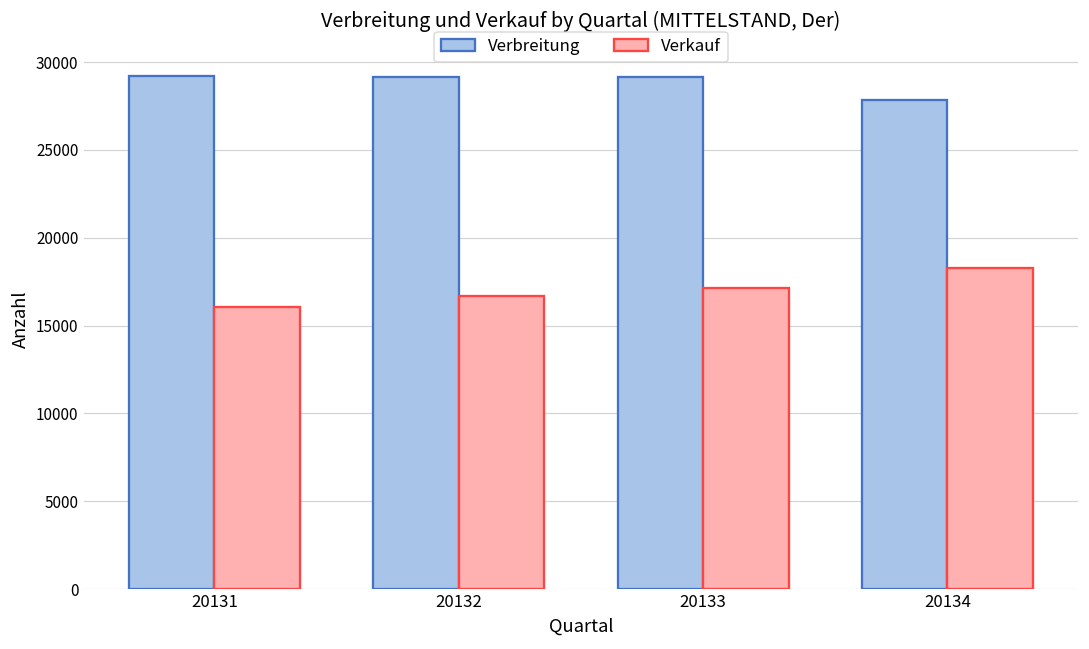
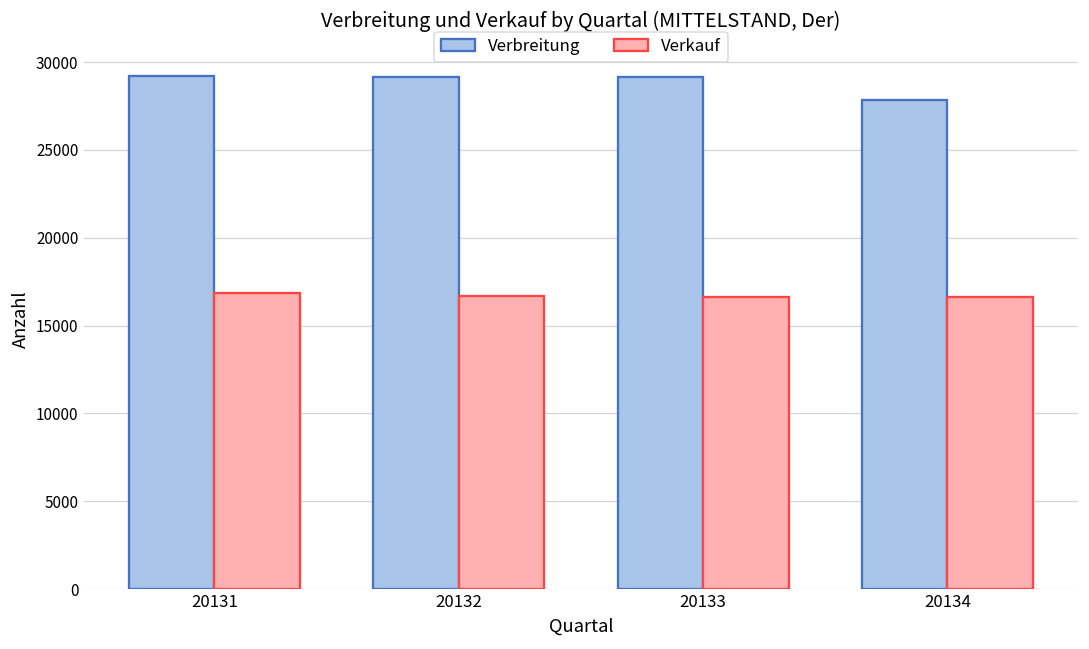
  {
    "Verbreitung": {
      "20131": 29200,
      "20132": 29200,
      "20133": 29100,
      "20134": 27900
    },
    "Verkauf": {
-     "20131": 16100,
+     "20131": 16900,
      "20132": 16700,
-     "20133": 17200,
-     "20134": 18300
+     "20133": 16600,
+     "20134": 16600
    }
  }
